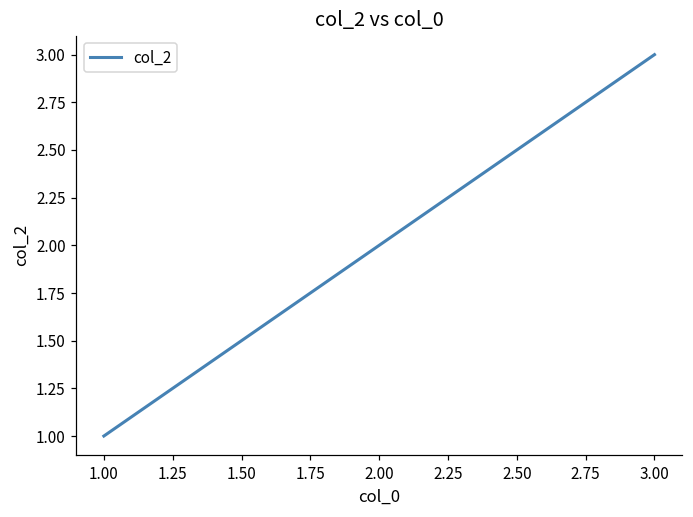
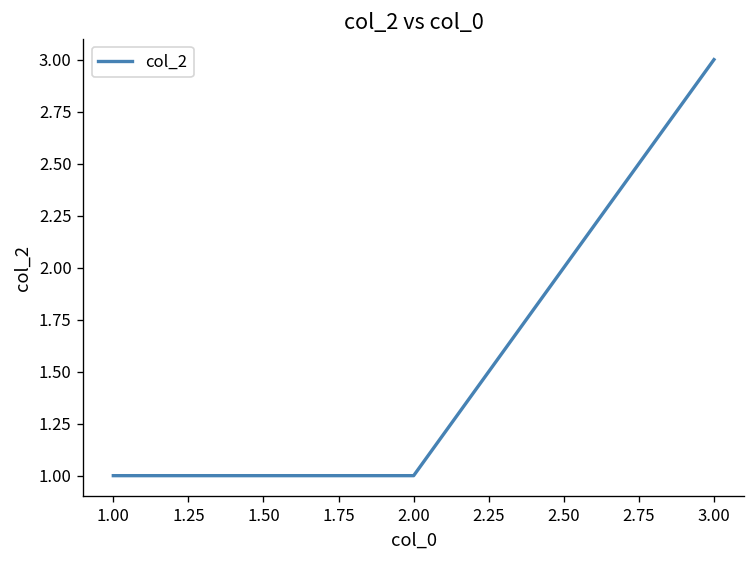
  {
    "1.00": 1,
-   "2.00": 2,
+   "2.00": 1,
    "3.00": 3
  }
